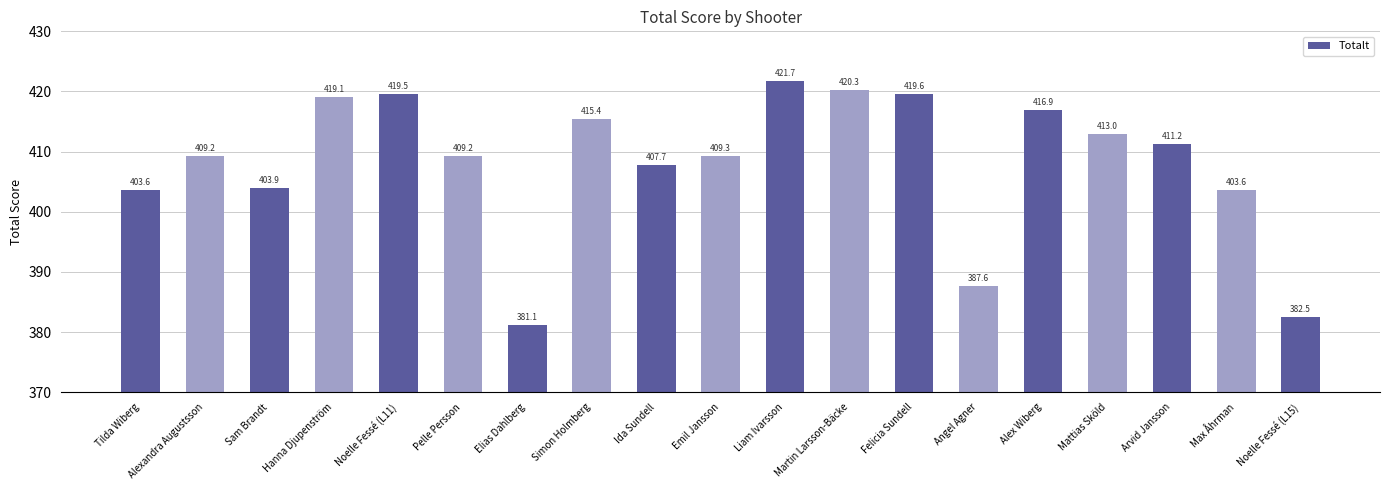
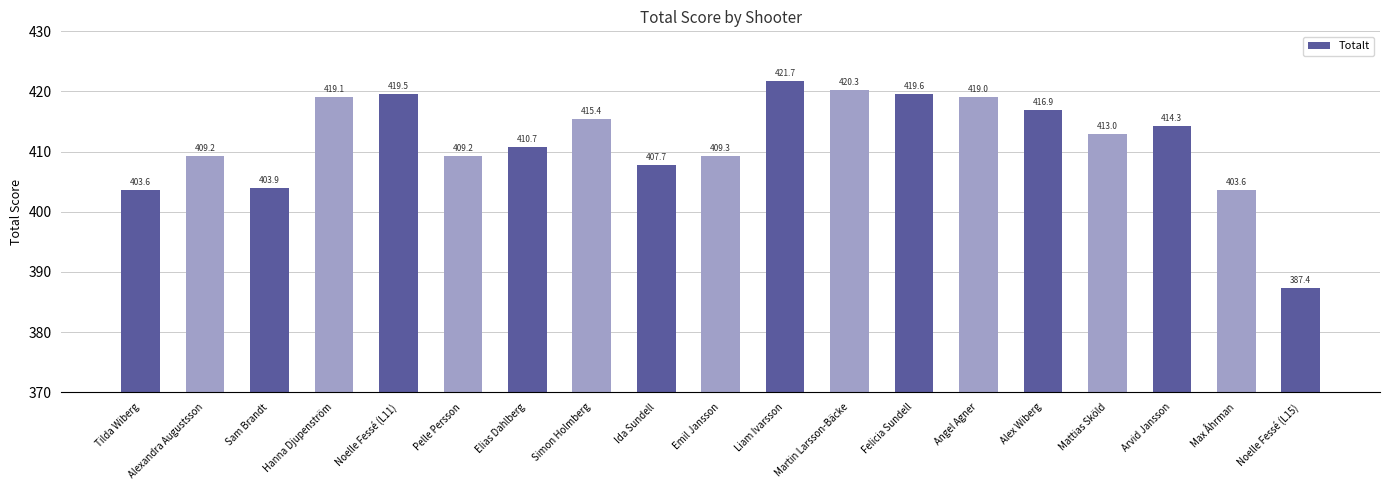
  {
    "Tilda Wiberg": 403.6,
    "Alexandra Augustsson": 409.2,
    "Sam Brandt": 403.9,
    "Hanna Djupenström": 419.1,
    "Noelle Fessé (L11)": 419.5,
    "Pelle Persson": 409.2,
-   "Elias Dahlberg": 381.1,
+   "Elias Dahlberg": 410.7,
    "Simon Holmberg": 415.4,
    "Ida Sundell": 407.7,
    "Emil Jansson": 409.3,
    "Liam Ivarsson": 421.7,
    "Martin Larsson-Bäcke": 420.3,
    "Felicia Sundell": 419.6,
-   "Angel Agner": 387.6,
+   "Angel Agner": 419.0,
    "Alex Wiberg": 416.9,
    "Mattias Sköld": 413.0,
-   "Arvid Jansson": 411.2,
+   "Arvid Jansson": 414.3,
    "Max Åhrman": 403.6,
-   "Noelle Fessé (L15)": 382.5
+   "Noelle Fessé (L15)": 387.4
  }
